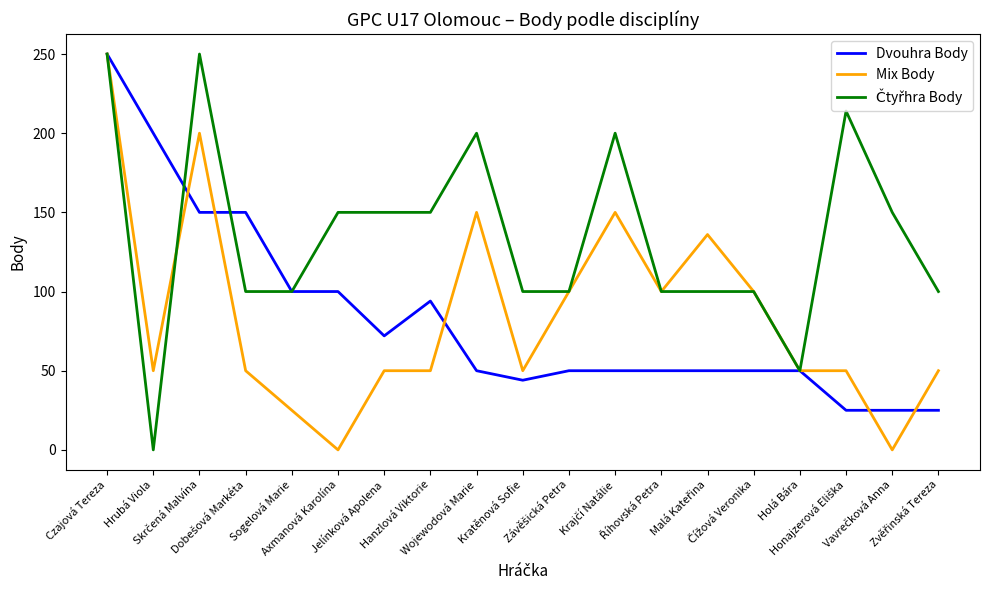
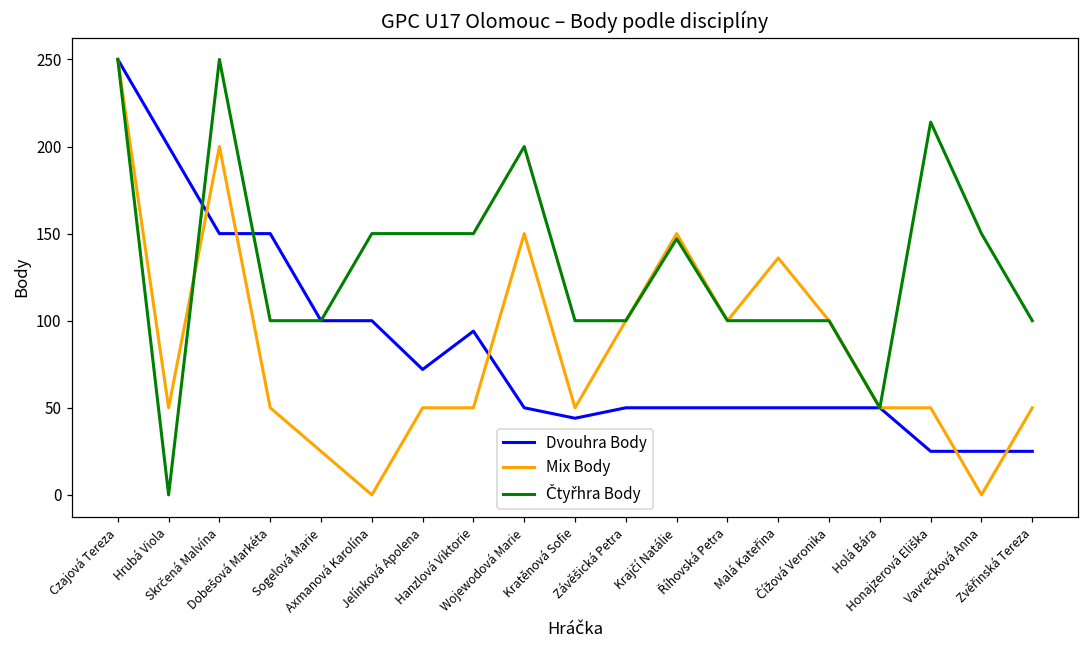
  {
    "Dvouhra Body": {
      "Hrubá Viola": 200,
      "Skrčená Malvína": 150,
      "Dobešová Markéta": 150,
      "Axmanová Karolína": 100,
      "Jelínková Apolena": 72,
      "Hanzlová Viktorie": 94,
      "Wojewodová Marie": 50,
      "Kratěnová Sofie": 44,
      "Závěšická Petra": 50,
      "Krajčí Natálie": 50,
      "Říhovská Petra": 50,
      "Malá Kateřina": 50,
      "Čížová Veronika": 50,
      "Honajzerová Eliška": 25,
      "Vavrečková Anna": 25,
      "Zvěřinská Tereza": 25
    },
    "Mix Body": {
      "Hrubá Viola": 50,
      "Skrčená Malvína": 200,
      "Dobešová Markéta": 50,
      "Sogelová Marie": 25,
      "Axmanová Karolína": 0,
      "Jelínková Apolena": 50,
      "Hanzlová Viktorie": 50,
      "Wojewodová Marie": 150,
      "Kratěnová Sofie": 50,
      "Krajčí Natálie": 150,
      "Malá Kateřina": 136,
      "Honajzerová Eliška": 50,
      "Vavrečková Anna": 0,
      "Zvěřinská Tereza": 50
    },
    "Čtyřhra Body": {
      "Hrubá Viola": 0,
      "Skrčená Malvína": 250,
      "Dobešová Markéta": 100,
      "Axmanová Karolína": 150,
      "Jelínková Apolena": 150,
      "Hanzlová Viktorie": 150,
      "Wojewodová Marie": 200,
      "Kratěnová Sofie": 100,
-     "Krajčí Natálie": 200,
+     "Krajčí Natálie": 147,
      "Malá Kateřina": 100,
      "Honajzerová Eliška": 214,
      "Vavrečková Anna": 150,
      "Zvěřinská Tereza": 100
    }
  }
